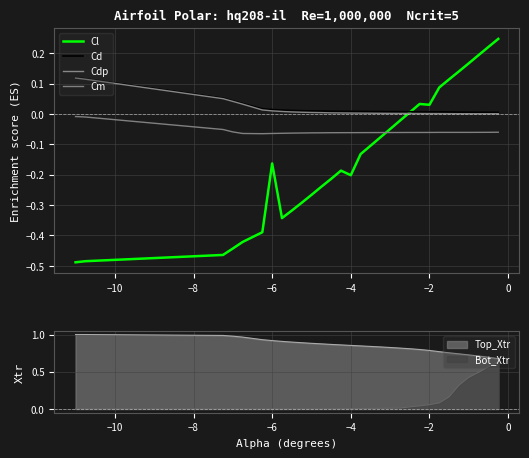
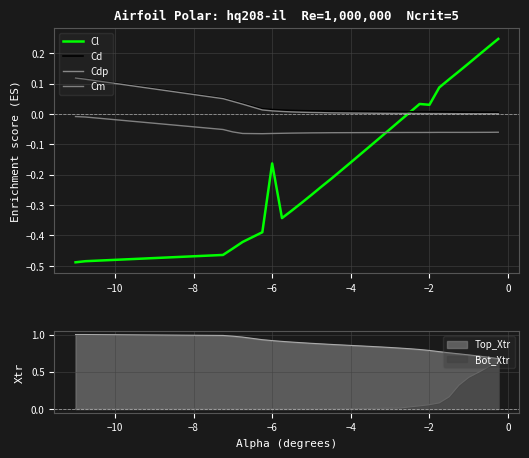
  {
    "Airfoil Polar: hq208-il Re=1,000,000 Ncrit=5": {
      "Cl": {
        "−6": -0.16,
-       "−4": -0.20,
+       "−4": -0.16,
        "−2": 0.03
      }
    }
  }
